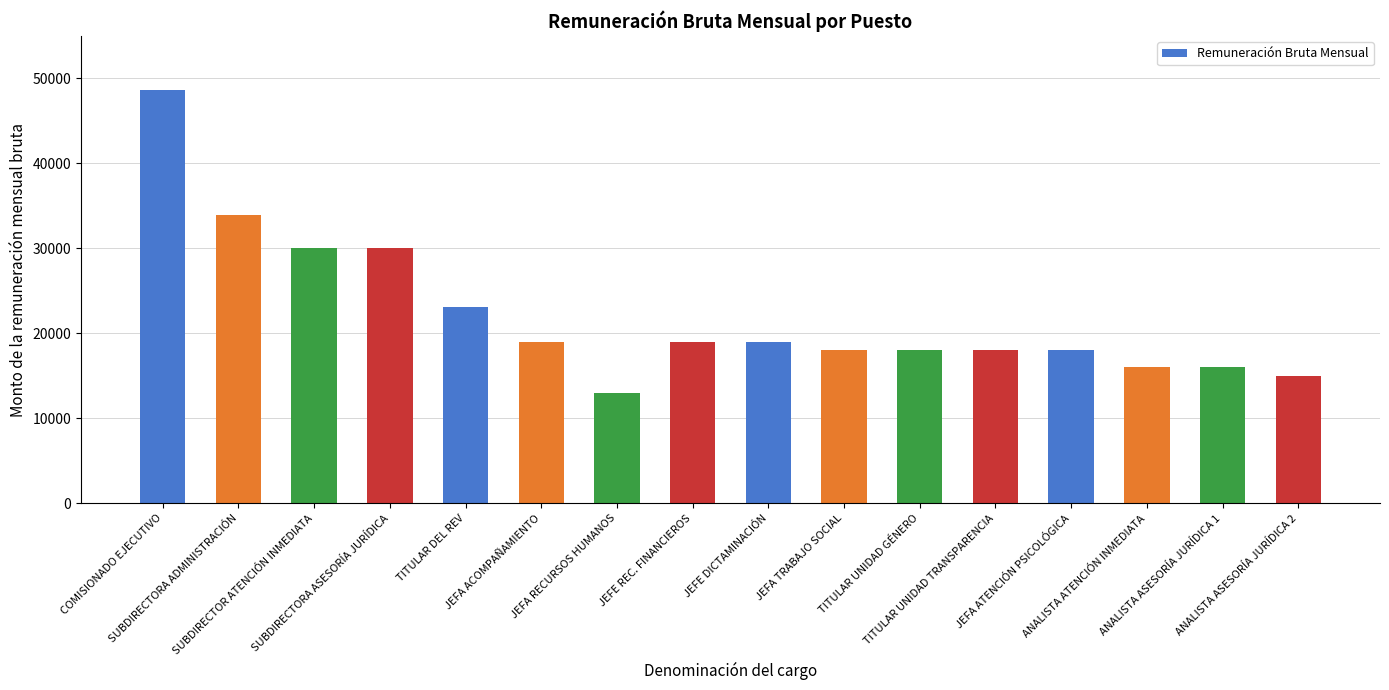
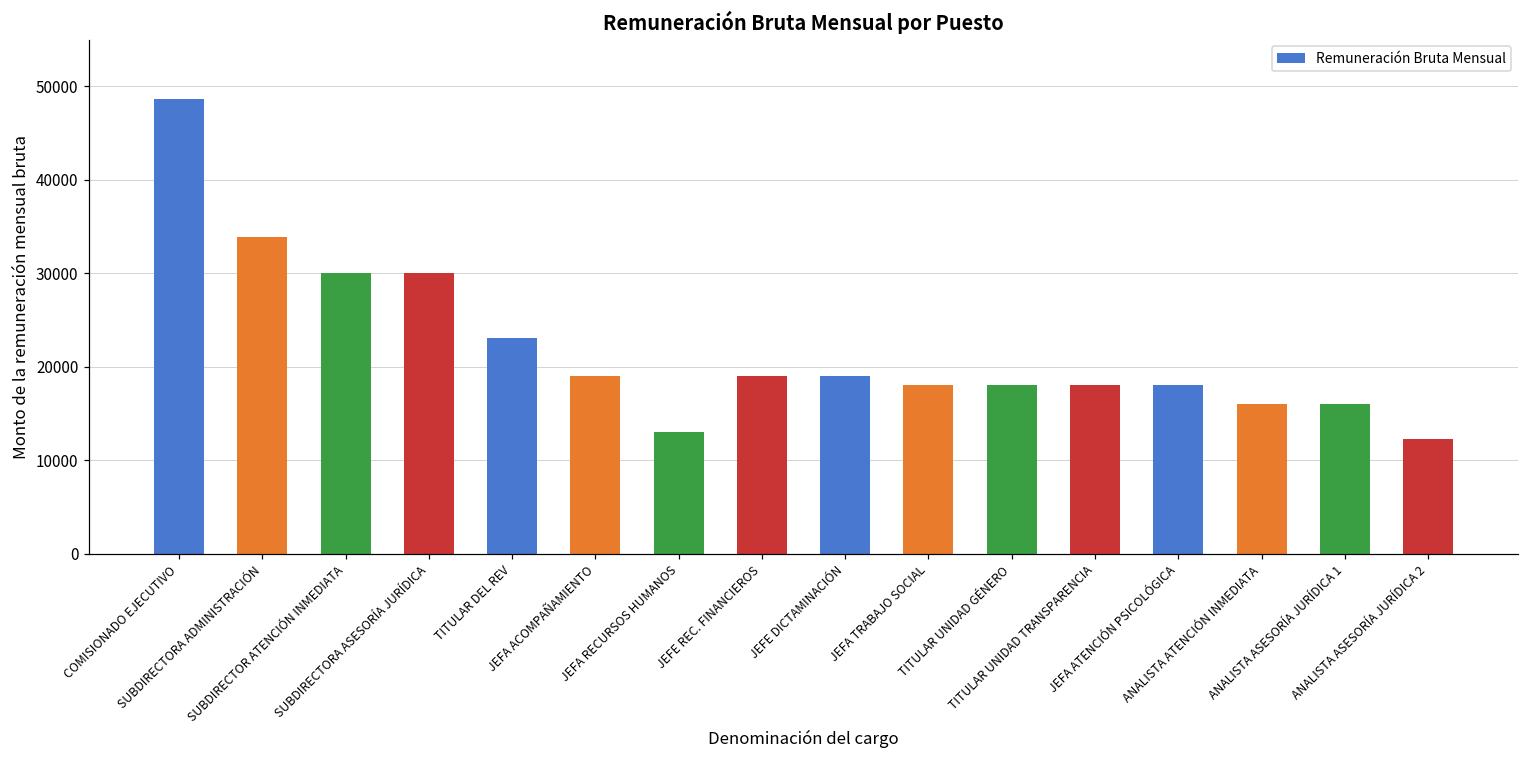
  {
    "COMISIONADO EJECUTIVO": 49000,
    "SUBDIRECTORA ADMINISTRACIÓN": 34000,
    "SUBDIRECTOR ATENCIÓN INMEDIATA": 30000,
    "SUBDIRECTORA ASESORÍA JURÍDICA": 30000,
    "TITULAR DEL REV": 23000,
    "JEFA ACOMPAÑAMIENTO": 19000,
    "JEFA RECURSOS HUMANOS": 13000,
    "JEFE REC. FINANCIEROS": 19000,
    "JEFE DICTAMINACIÓN": 19000,
    "JEFA TRABAJO SOCIAL": 18000,
    "TITULAR UNIDAD GÉNERO": 18000,
    "TITULAR UNIDAD TRANSPARENCIA": 18000,
    "JEFA ATENCIÓN PSICOLÓGICA": 18000,
    "ANALISTA ATENCIÓN INMEDIATA": 16000,
    "ANALISTA ASESORÍA JURÍDICA 1": 16000,
-   "ANALISTA ASESORÍA JURÍDICA 2": 15000
+   "ANALISTA ASESORÍA JURÍDICA 2": 12000
  }
